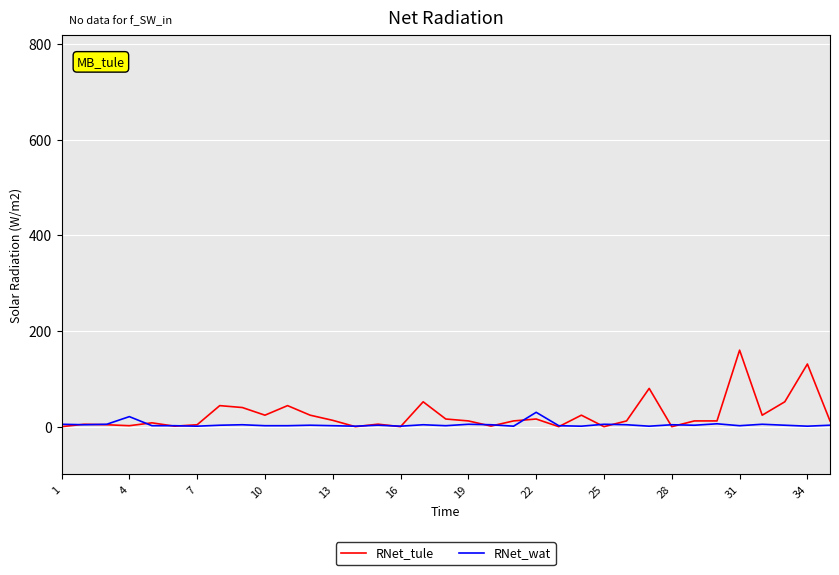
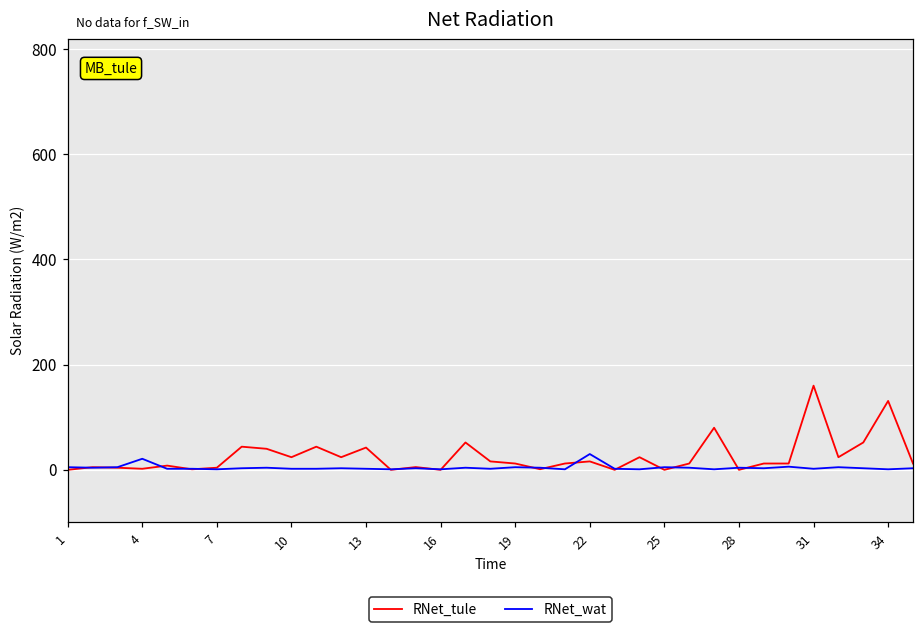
  {
    "RNet_tule": {
      "4": 0,
      "10": 20,
-     "13": 10,
+     "13": 40,
      "19": 10,
      "22": 20,
      "31": 160,
      "34": 130
    },
    "RNet_wat": {
      "4": 20,
      "10": 0,
      "13": 0,
      "19": 10,
      "22": 30,
      "31": 0,
      "34": 0
    }
  }
